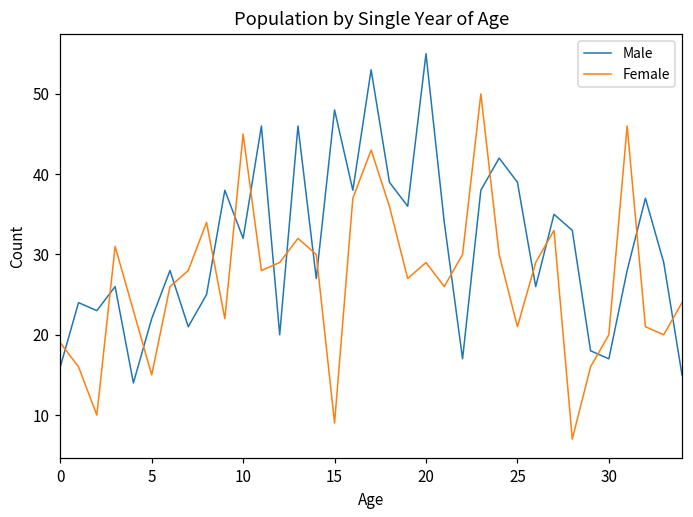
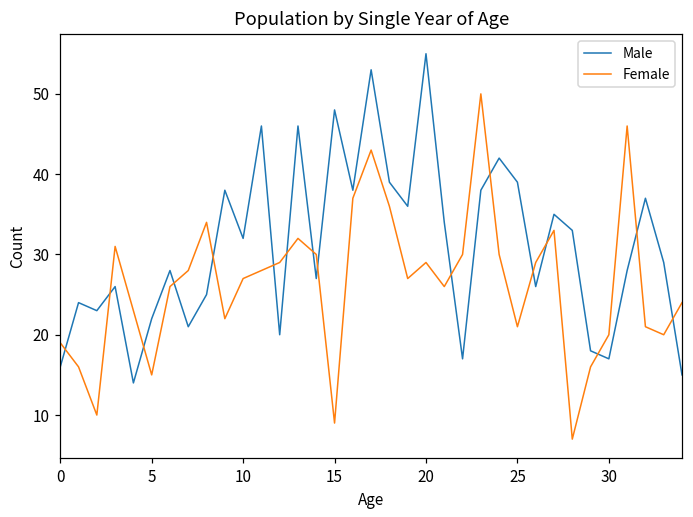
  {
    "Male": {
      "0": 16,
      "5": 22,
      "10": 32,
      "15": 48,
      "20": 55,
      "25": 39,
      "30": 17
    },
    "Female": {
      "0": 19,
      "5": 15,
-     "10": 45,
+     "10": 27,
      "15": 9,
      "20": 29,
      "25": 21,
      "30": 20
    }
  }
